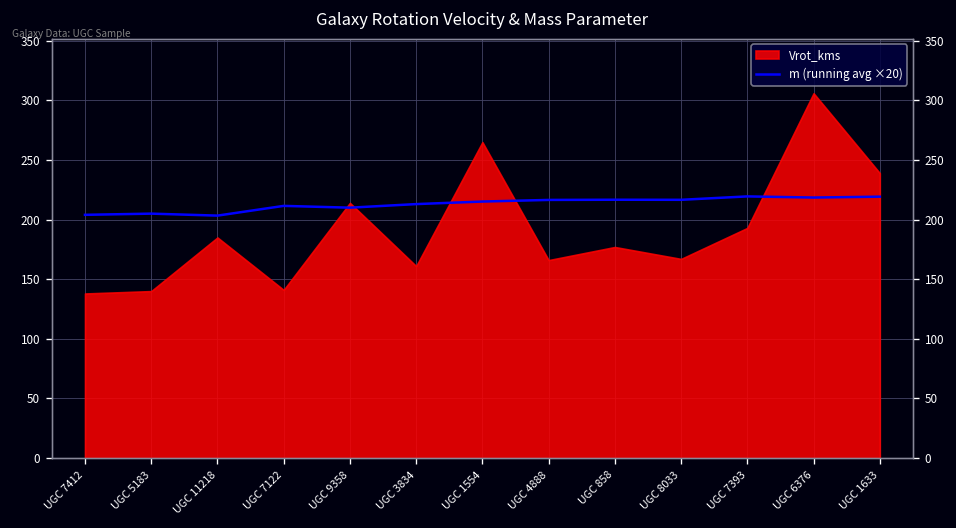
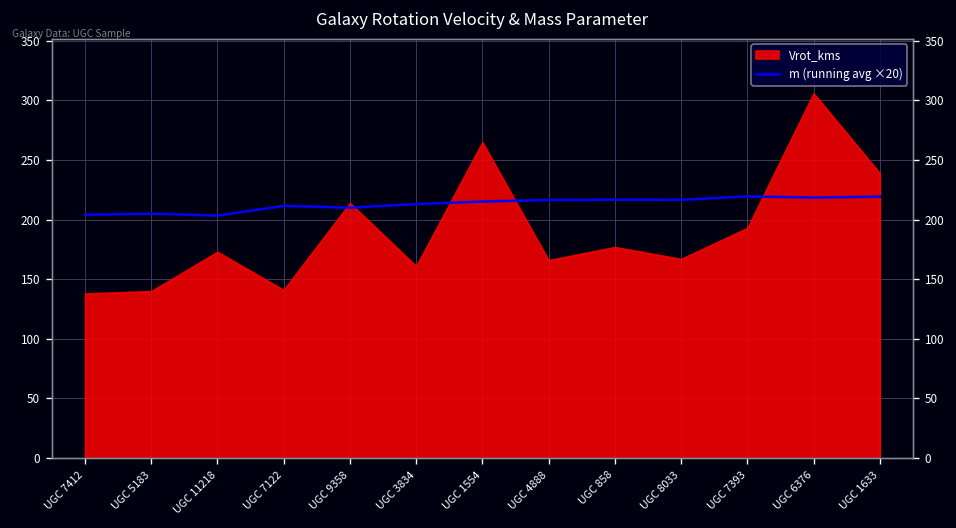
  {
    "m (running avg ×20)": {
      "UGC 7412": 200,
      "UGC 5183": 210,
      "UGC 11218": 200,
      "UGC 7122": 210,
      "UGC 9358": 210,
      "UGC 3834": 210,
      "UGC 1554": 220,
      "UGC 4888": 220,
      "UGC 858": 220,
      "UGC 8033": 220,
      "UGC 7393": 220,
      "UGC 6376": 220,
      "UGC 1633": 220
    },
    "Vrot_kms": {
      "UGC 7412": 140,
      "UGC 5183": 140,
-     "UGC 11218": 190,
+     "UGC 11218": 170,
      "UGC 7122": 140,
      "UGC 9358": 210,
      "UGC 3834": 160,
      "UGC 1554": 270,
      "UGC 4888": 170,
      "UGC 858": 180,
      "UGC 8033": 170,
      "UGC 7393": 190,
      "UGC 6376": 310,
      "UGC 1633": 240
    }
  }
